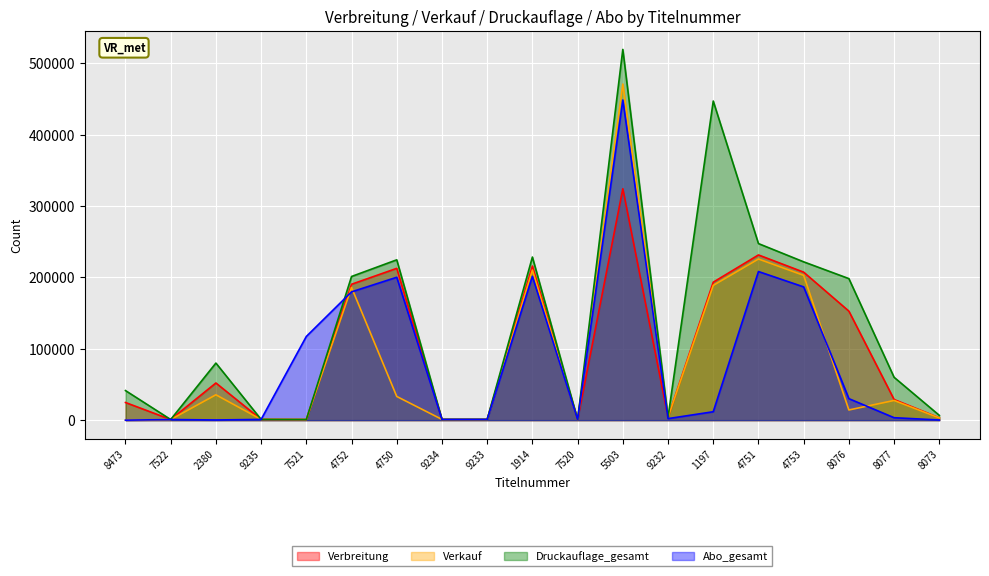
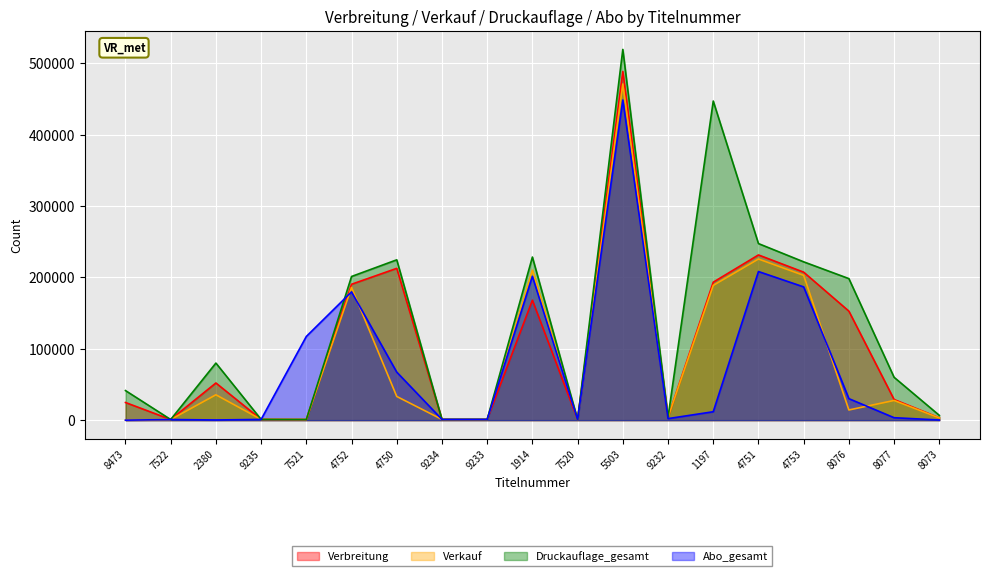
  {
    "Verbreitung": {
      "8473": 20000,
      "2380": 50000,
      "4752": 190000,
      "4750": 210000,
-     "1914": 220000,
-     "5503": 320000,
+     "1914": 170000,
+     "5503": 490000,
      "1197": 190000,
      "4751": 230000,
      "4753": 210000,
      "8076": 150000
    },
    "Verkauf": {
      "2380": 40000,
      "4752": 190000,
      "4750": 30000,
      "1914": 210000,
      "5503": 470000,
      "1197": 190000,
      "4751": 230000,
      "4753": 200000,
      "8076": 10000
    },
    "Druckauflage_gesamt": {
      "8473": 40000,
      "2380": 80000,
      "4752": 200000,
      "4750": 220000,
      "1914": 230000,
      "5503": 520000,
      "1197": 450000,
      "4751": 250000,
      "4753": 220000,
      "8076": 200000,
      "8077": 60000
    },
    "Abo_gesamt": {
      "2380": 0,
      "7521": 120000,
      "4752": 180000,
-     "4750": 200000,
+     "4750": 70000,
      "1914": 200000,
      "5503": 450000,
      "1197": 10000,
      "4751": 210000,
      "4753": 190000,
      "8076": 30000,
      "8077": 0
    }
  }
